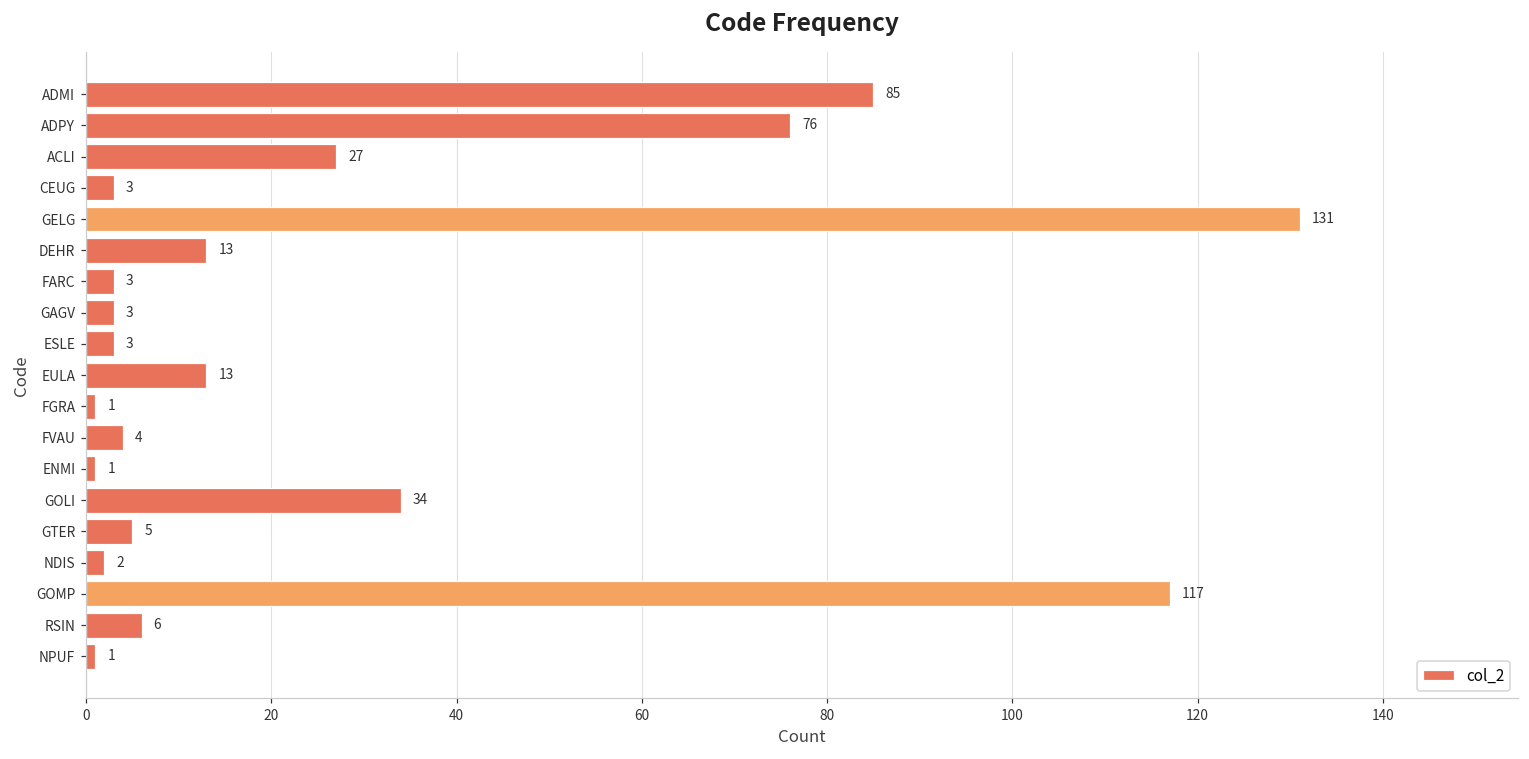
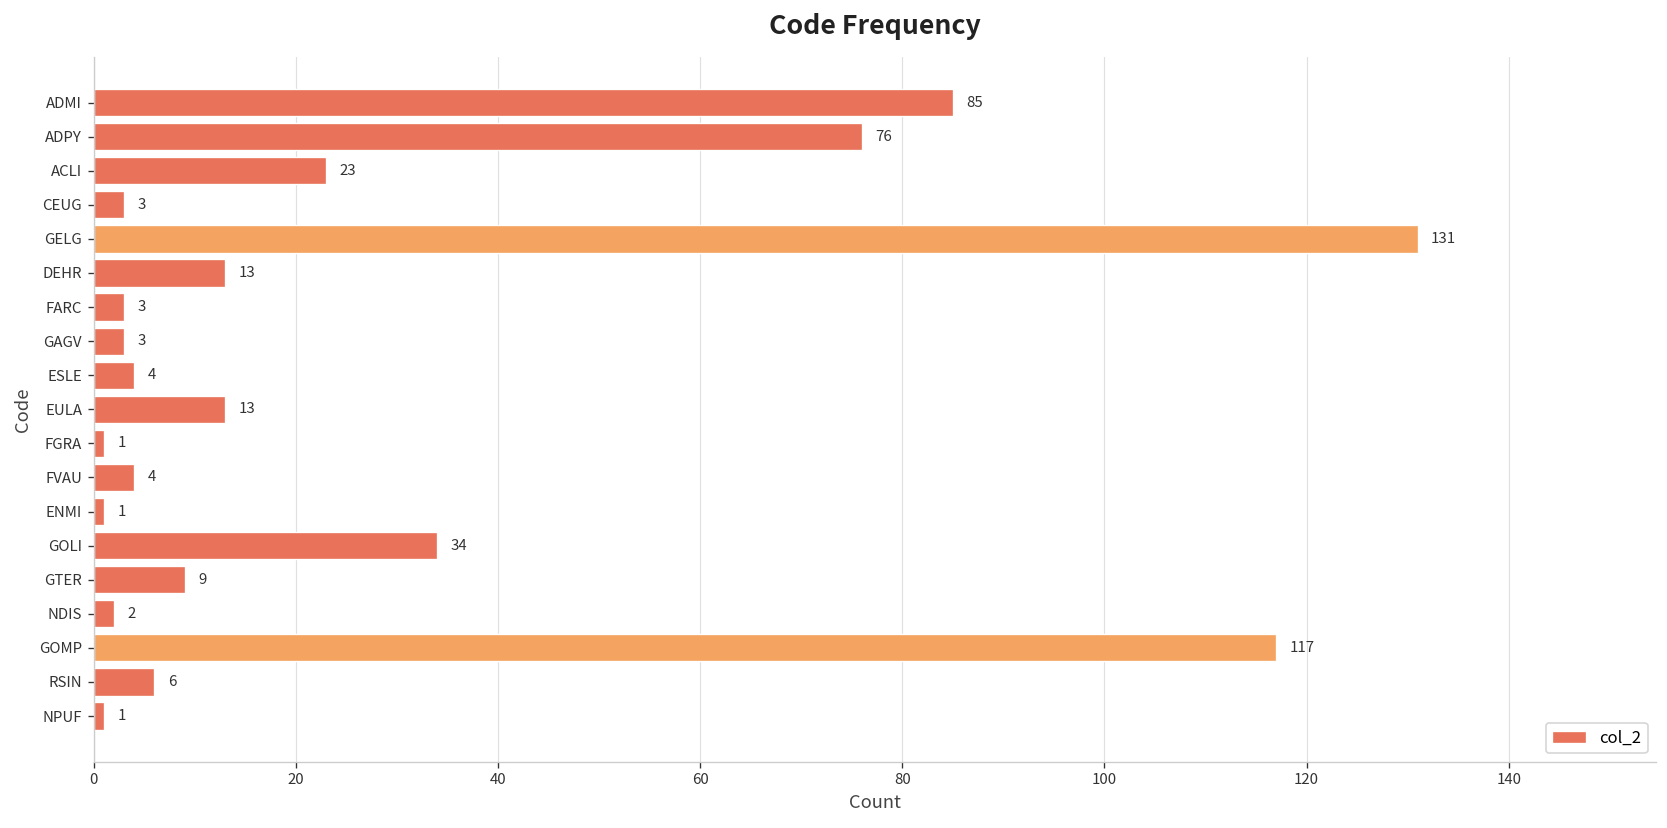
  {
    "ADMI": 85,
    "ADPY": 76,
-   "ACLI": 27,
+   "ACLI": 23,
    "CEUG": 3,
    "GELG": 131,
    "DEHR": 13,
    "FARC": 3,
    "GAGV": 3,
-   "ESLE": 3,
+   "ESLE": 4,
    "EULA": 13,
    "FGRA": 1,
    "FVAU": 4,
    "ENMI": 1,
    "GOLI": 34,
-   "GTER": 5,
+   "GTER": 9,
    "NDIS": 2,
    "GOMP": 117,
    "RSIN": 6,
    "NPUF": 1
  }
